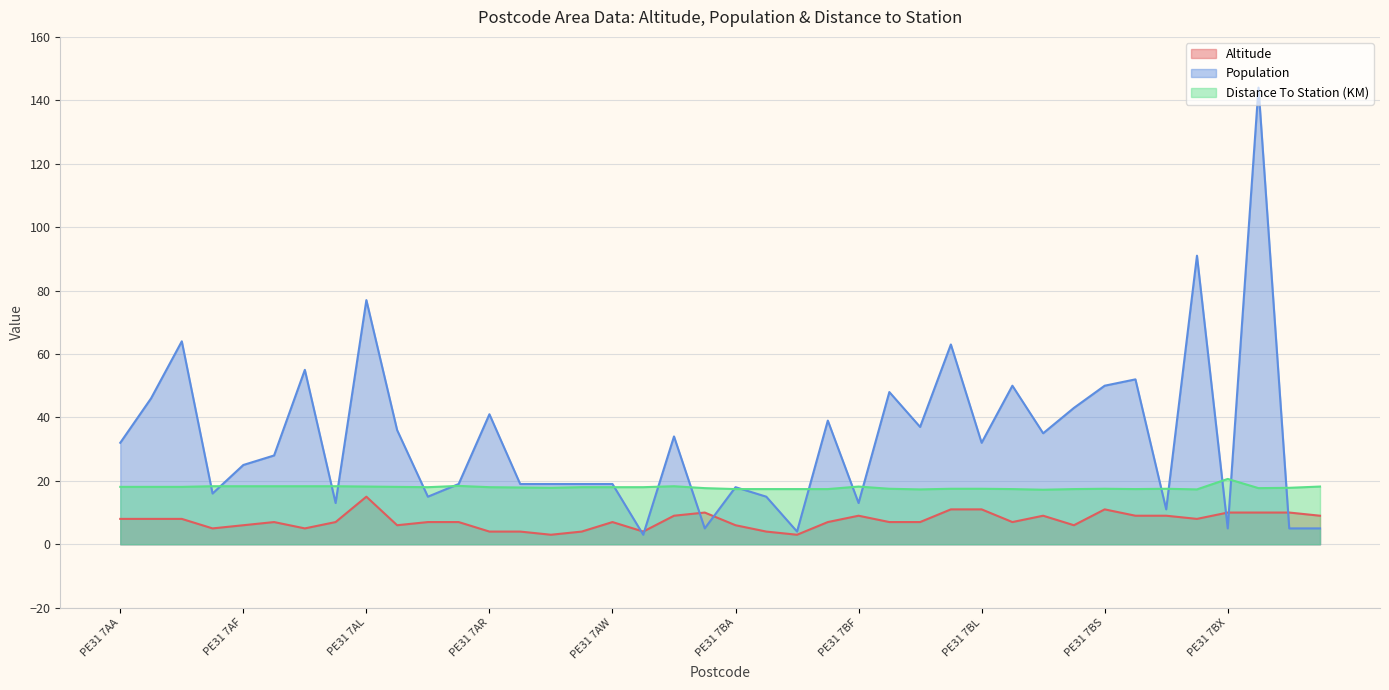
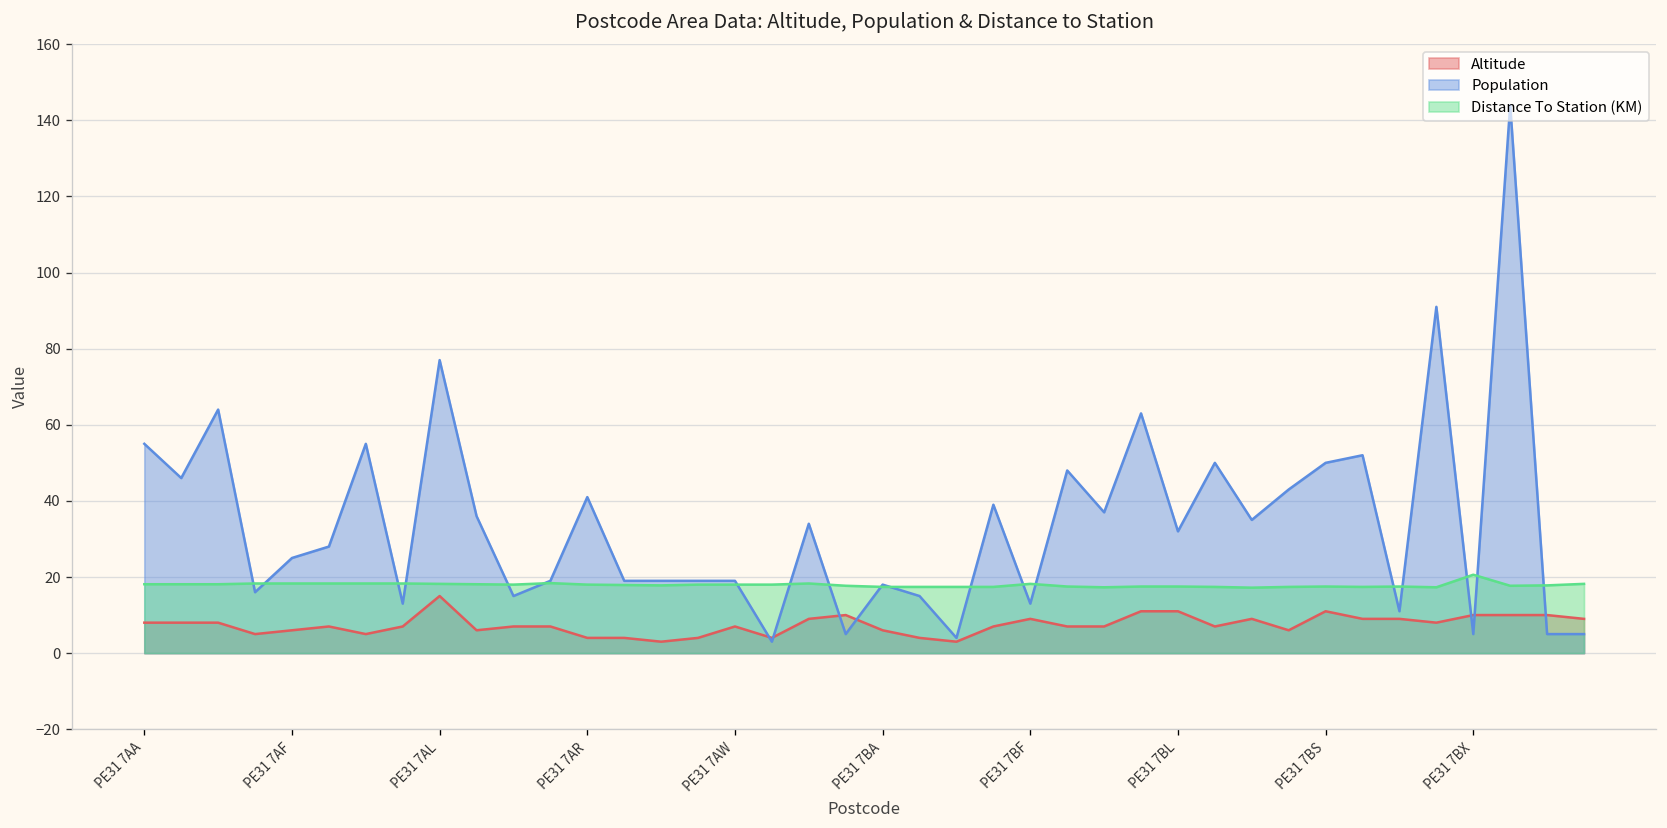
  {
    "Altitude": {
      "PE31 7AA": 8,
      "PE31 7AF": 6,
      "PE31 7AL": 15,
      "PE31 7AR": 4,
      "PE31 7AW": 7,
      "PE31 7BA": 6,
      "PE31 7BF": 9,
      "PE31 7BL": 11,
      "PE31 7BS": 11,
      "PE31 7BX": 10
    },
    "Population": {
-     "PE31 7AA": 32,
+     "PE31 7AA": 55,
      "PE31 7AF": 25,
      "PE31 7AL": 77,
      "PE31 7AR": 41,
      "PE31 7AW": 19,
      "PE31 7BF": 13,
      "PE31 7BL": 32,
      "PE31 7BS": 50,
      "PE31 7BX": 5
    },
    "Distance To Station (KM)": {
      "PE31 7AA": 18,
      "PE31 7AF": 18,
      "PE31 7AL": 18,
      "PE31 7AR": 18,
      "PE31 7AW": 18,
      "PE31 7BF": 18,
      "PE31 7BL": 18,
      "PE31 7BS": 18,
      "PE31 7BX": 21
    }
  }
